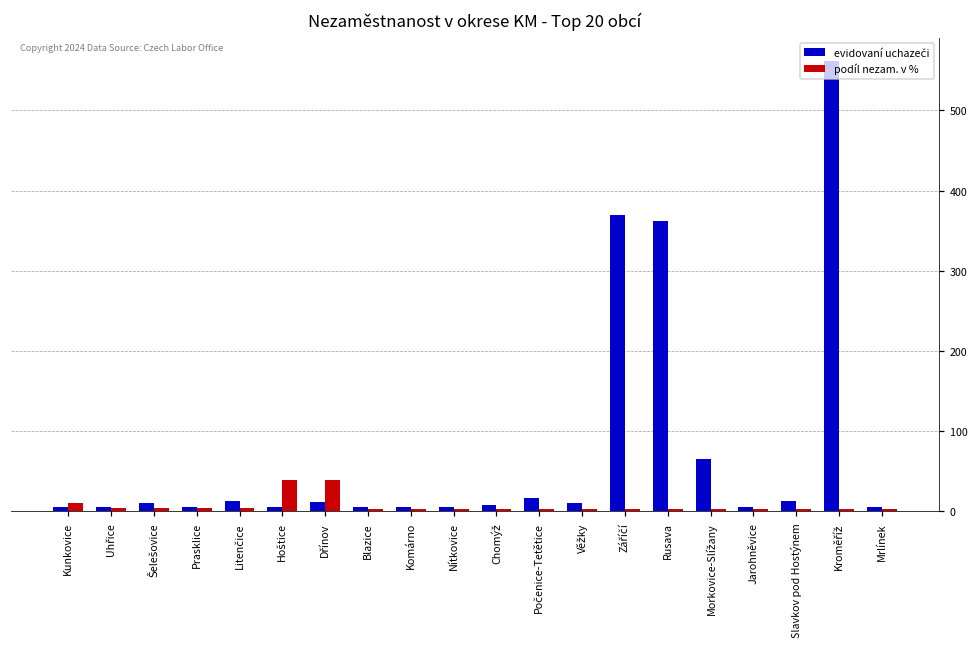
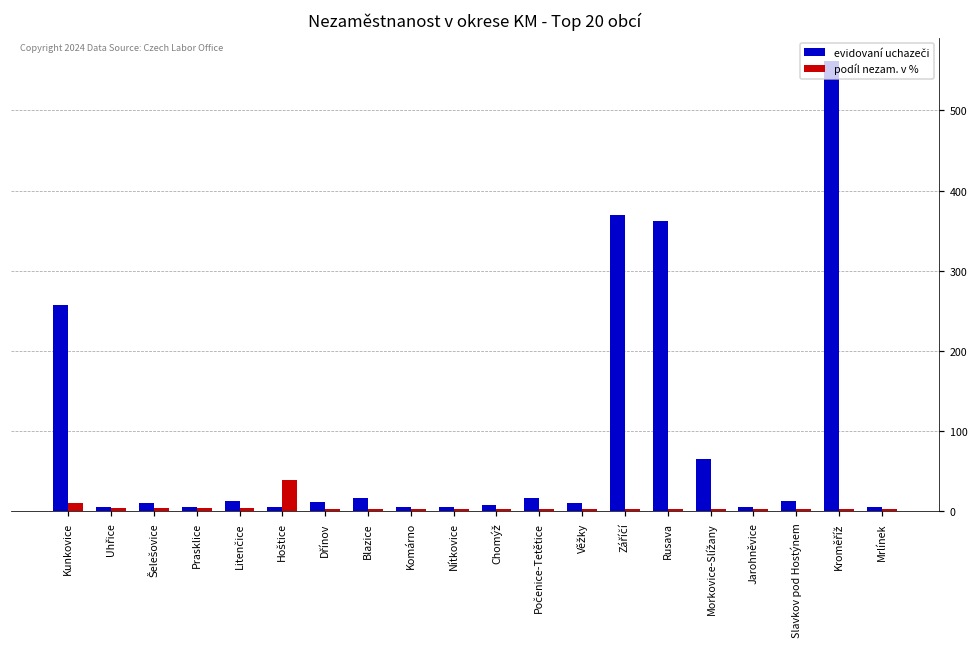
  {
    "evidovaní uchazeči": {
-     "Kunkovice": 10,
+     "Kunkovice": 260,
      "Uhřice": 10,
      "Šelešovice": 10,
      "Prasklice": 10,
      "Litenčice": 10,
      "Hoštice": 10,
      "Dřínov": 10,
-     "Blazice": 10,
+     "Blazice": 20,
      "Komárno": 10,
      "Nítkovice": 10,
      "Chomýž": 10,
      "Počenice-Tetětice": 20,
      "Věžky": 10,
      "Záříčí": 370,
      "Rusava": 360,
      "Morkovice-Slížany": 70,
      "Jarohněvice": 10,
      "Slavkov pod Hostýnem": 10,
      "Mrlínek": 10
    },
    "podíl nezam. v %": {
      "Kunkovice": 10,
      "Uhřice": 0,
      "Šelešovice": 0,
      "Prasklice": 0,
      "Litenčice": 0,
      "Hoštice": 40,
-     "Dřínov": 40,
+     "Dřínov": 0,
      "Blazice": 0
    }
  }
